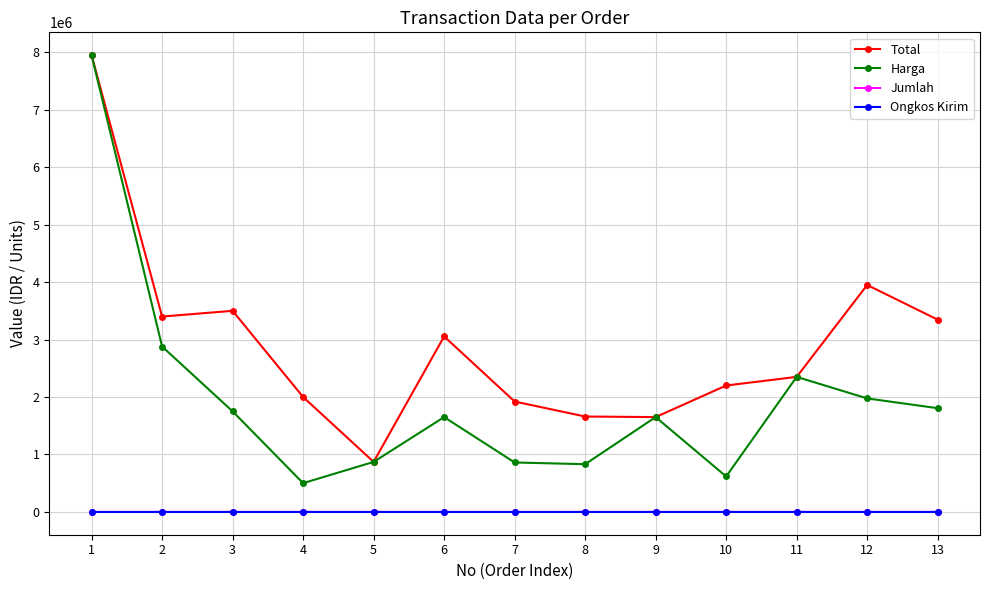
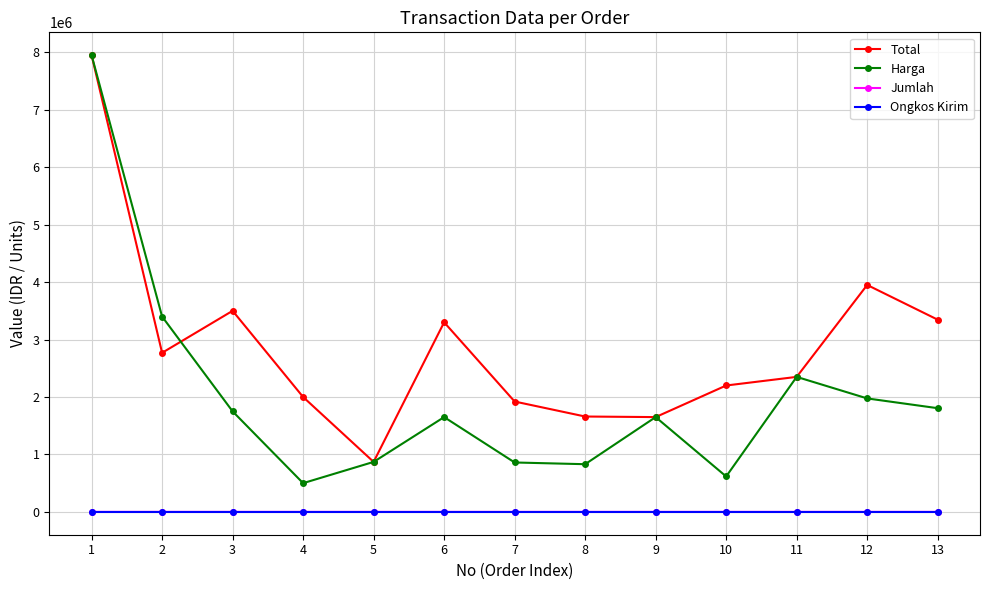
  {
    "Total": {
-     "2": 3400000,
+     "2": 2800000,
      "3": 3500000,
      "4": 2000000,
-     "6": 3100000,
+     "6": 3300000,
      "7": 1900000,
      "8": 1700000,
      "10": 2200000,
      "12": 4000000,
      "13": 3300000
    },
    "Harga": {
-     "2": 2900000,
+     "2": 3400000,
      "3": 1800000,
      "4": 500000,
      "6": 1700000,
      "7": 900000,
      "8": 800000,
      "10": 600000,
      "12": 2000000,
      "13": 1800000
    },
    "Ongkos Kirim": {
      "1": 0,
      "2": 0,
      "3": 0,
      "4": 0,
      "5": 0,
      "6": 0,
      "7": 0,
      "8": 0,
      "9": 0,
      "10": 0,
      "11": 0,
      "12": 0,
      "13": 0
    }
  }
